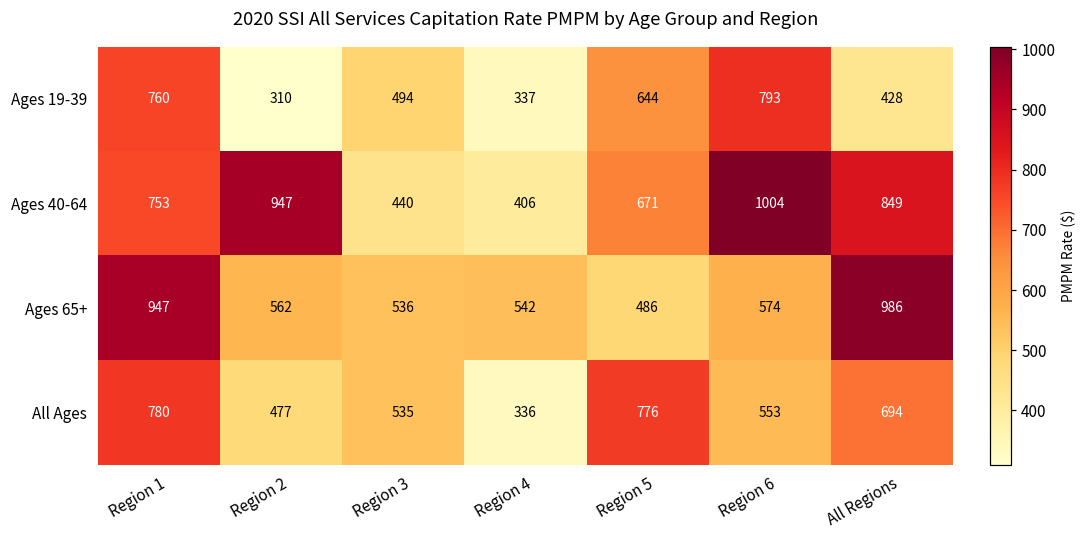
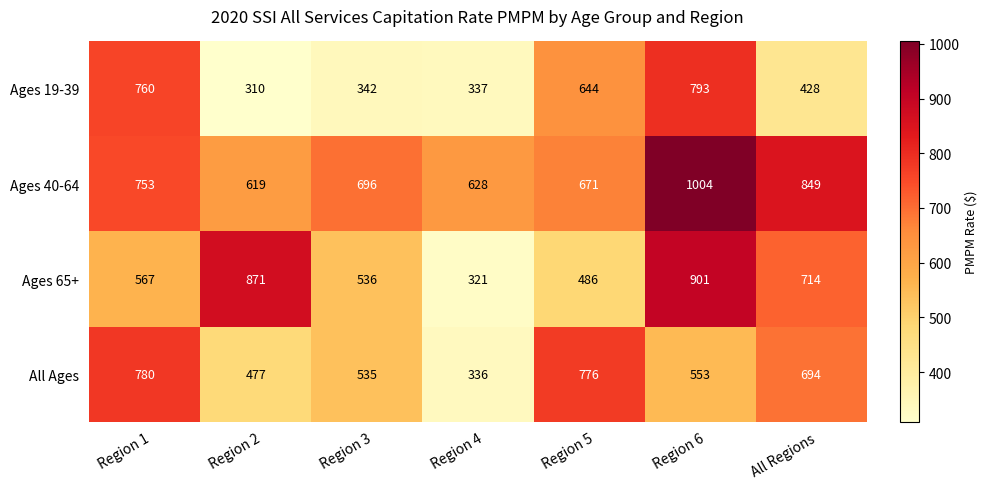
  {
    "Ages 19-39": {
      "Region 1": 760,
      "Region 2": 310,
-     "Region 3": 494,
+     "Region 3": 342,
      "Region 4": 337,
      "Region 5": 644,
      "Region 6": 793,
      "All Regions": 428
    },
    "Ages 40-64": {
      "Region 1": 753,
-     "Region 2": 947,
-     "Region 3": 440,
-     "Region 4": 406,
+     "Region 2": 619,
+     "Region 3": 696,
+     "Region 4": 628,
      "Region 5": 671,
      "Region 6": 1004,
      "All Regions": 849
    },
    "Ages 65+": {
-     "Region 1": 947,
-     "Region 2": 562,
+     "Region 1": 567,
+     "Region 2": 871,
      "Region 3": 536,
-     "Region 4": 542,
+     "Region 4": 321,
      "Region 5": 486,
-     "Region 6": 574,
-     "All Regions": 986
+     "Region 6": 901,
+     "All Regions": 714
    },
    "All Ages": {
      "Region 1": 780,
      "Region 2": 477,
      "Region 3": 535,
      "Region 4": 336,
      "Region 5": 776,
      "Region 6": 553,
      "All Regions": 694
    }
  }
